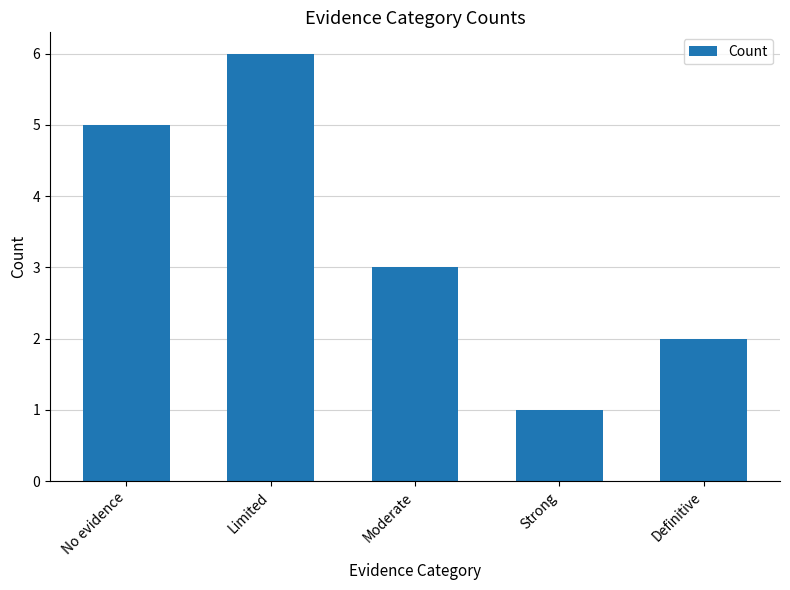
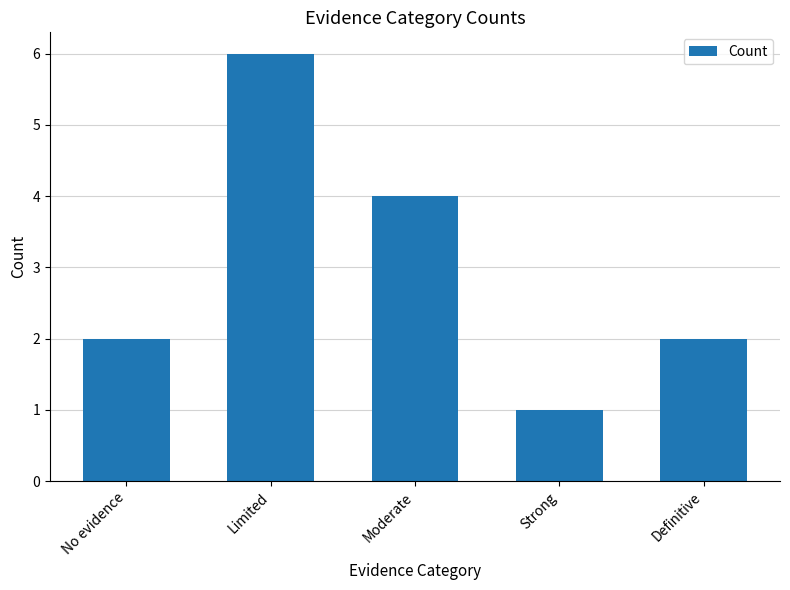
  {
-   "No evidence": 5,
+   "No evidence": 2,
    "Limited": 6,
-   "Moderate": 3,
+   "Moderate": 4,
    "Strong": 1,
    "Definitive": 2
  }
